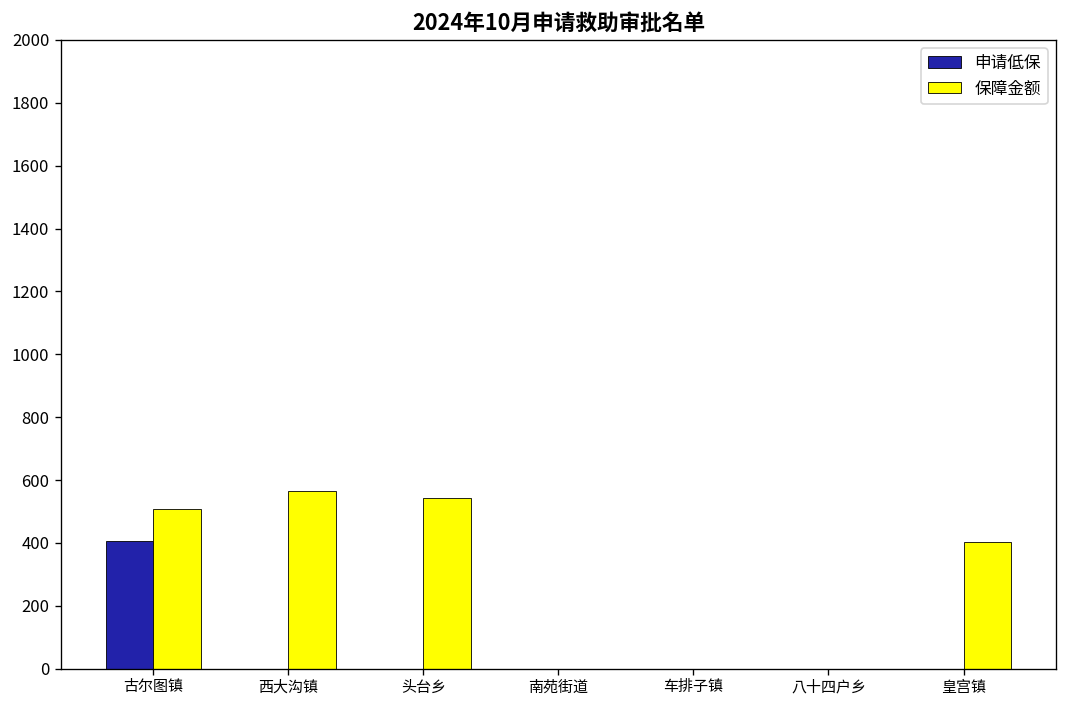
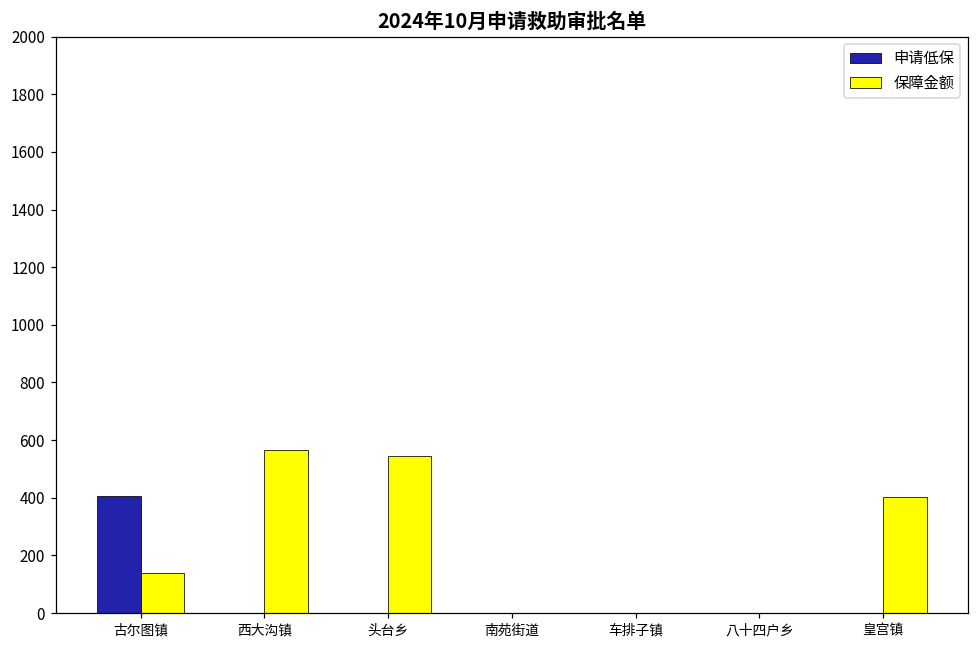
  {
    "申请低保": {
      "古尔图镇": 410,
      "西大沟镇": 0,
      "头台乡": 0,
      "南苑街道": 0,
      "车排子镇": 0,
      "八十四户乡": 0,
      "皇宫镇": 0
    },
    "保障金额": {
-     "古尔图镇": 510,
+     "古尔图镇": 140,
      "西大沟镇": 570,
      "头台乡": 540,
      "南苑街道": 0,
      "车排子镇": 0,
      "八十四户乡": 0,
      "皇宫镇": 400
    }
  }
